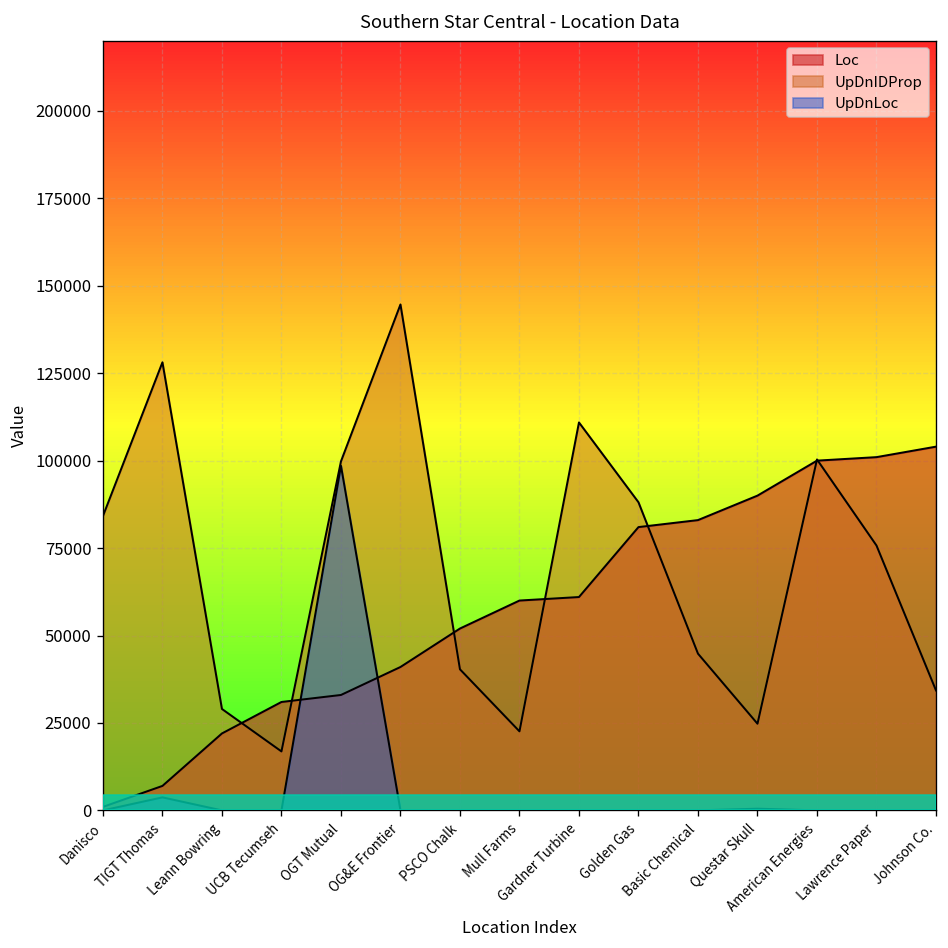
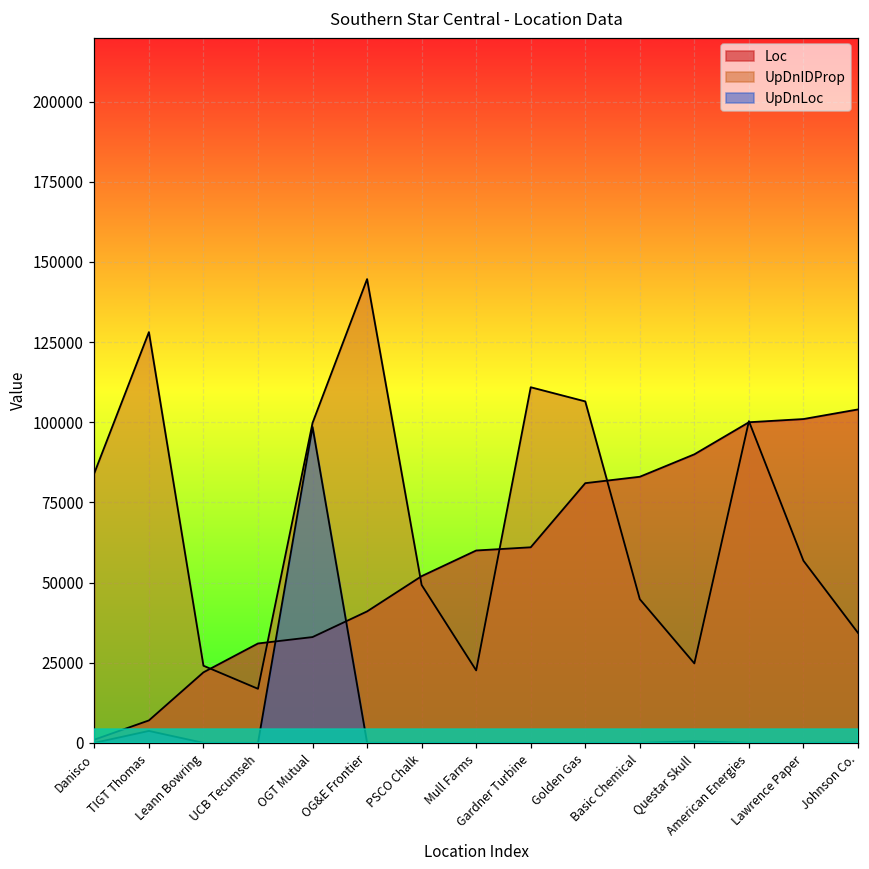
  {
    "Loc": {
      "TIGT Thomas": 7000,
      "Leann Bowring": 22000,
      "UCB Tecumseh": 31000,
      "OGT Mutual": 33000,
      "OG&E Frontier": 41000,
      "PSCO Chalk": 52000,
      "Mull Farms": 60000,
      "Gardner Turbine": 61000,
      "Golden Gas": 81000,
      "Basic Chemical": 83000,
      "Questar Skull": 90000,
      "Lawrence Paper": 101000,
      "Johnson Co.": 104000
    },
    "UpDnIDProp": {
      "Danisco": 84000,
      "TIGT Thomas": 128000,
-     "Leann Bowring": 29000,
+     "Leann Bowring": 24000,
      "UCB Tecumseh": 17000,
      "OGT Mutual": 100000,
      "OG&E Frontier": 145000,
-     "PSCO Chalk": 40000,
+     "PSCO Chalk": 49000,
      "Mull Farms": 23000,
      "Gardner Turbine": 111000,
-     "Golden Gas": 88000,
+     "Golden Gas": 107000,
      "Basic Chemical": 45000,
      "Questar Skull": 25000,
-     "Lawrence Paper": 76000,
+     "Lawrence Paper": 57000,
      "Johnson Co.": 34000
    },
    "UpDnLoc": {
      "OGT Mutual": 99000
    }
  }
